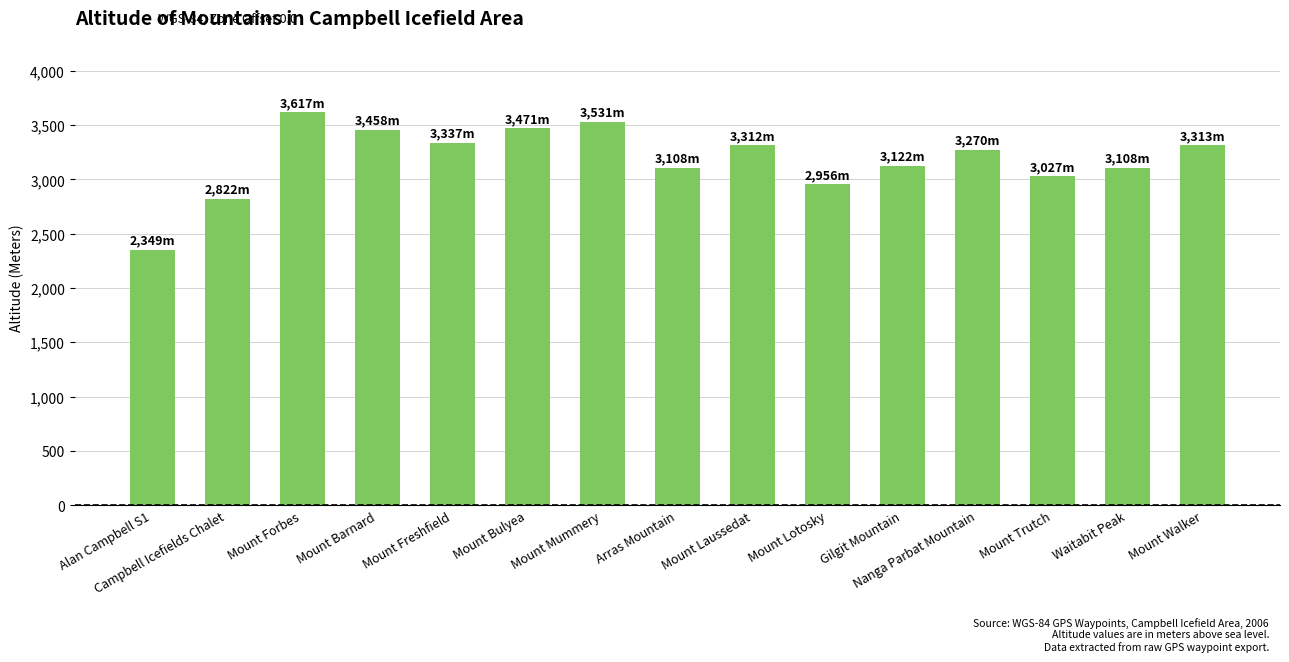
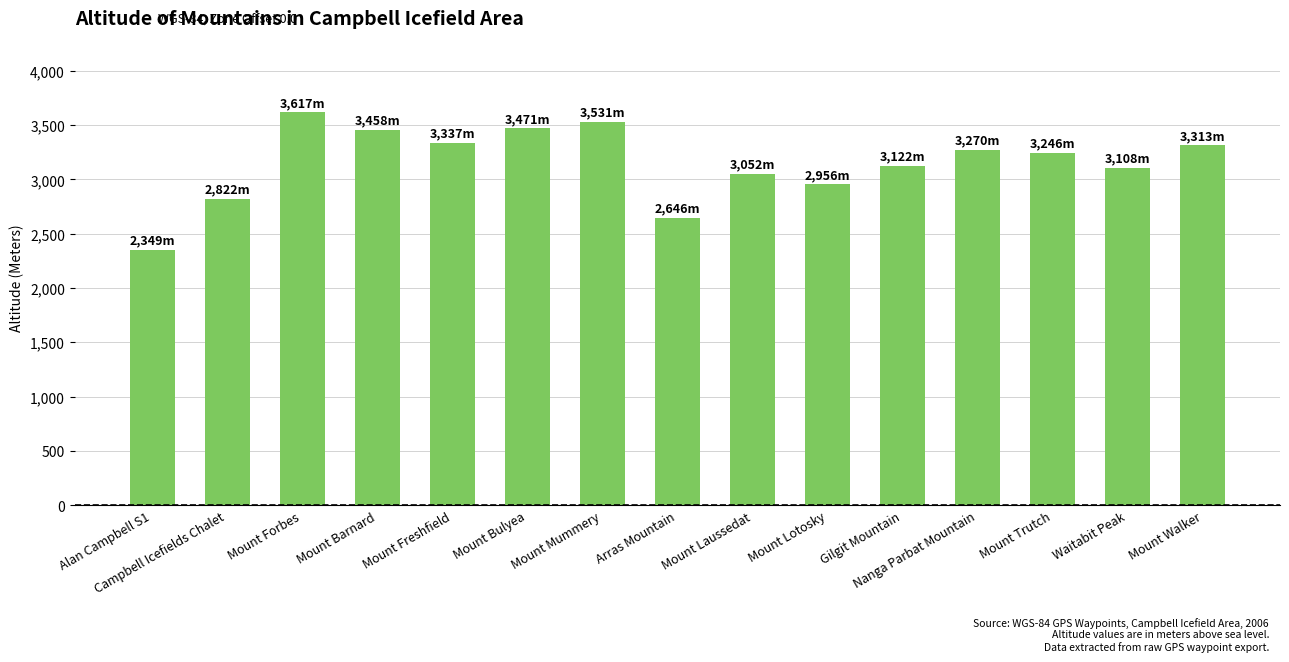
  {
    "Alan Campbell S1": "2,349m",
    "Campbell Icefields Chalet": "2,822m",
    "Mount Forbes": "3,617m",
    "Mount Barnard": "3,458m",
    "Mount Freshfield": "3,337m",
    "Mount Bulyea": "3,471m",
    "Mount Mummery": "3,531m",
-   "Arras Mountain": "3,108m",
-   "Mount Laussedat": "3,312m",
+   "Arras Mountain": "2,646m",
+   "Mount Laussedat": "3,052m",
    "Mount Lotosky": "2,956m",
    "Gilgit Mountain": "3,122m",
    "Nanga Parbat Mountain": "3,270m",
-   "Mount Trutch": "3,027m",
+   "Mount Trutch": "3,246m",
    "Waitabit Peak": "3,108m",
    "Mount Walker": "3,313m"
  }
